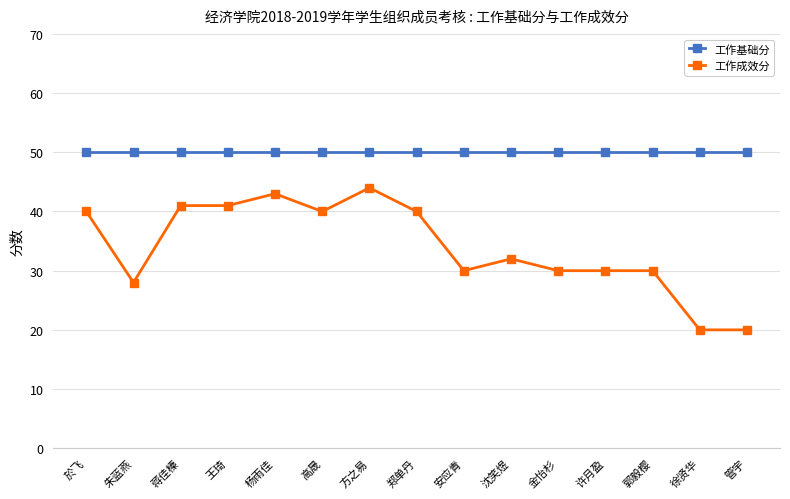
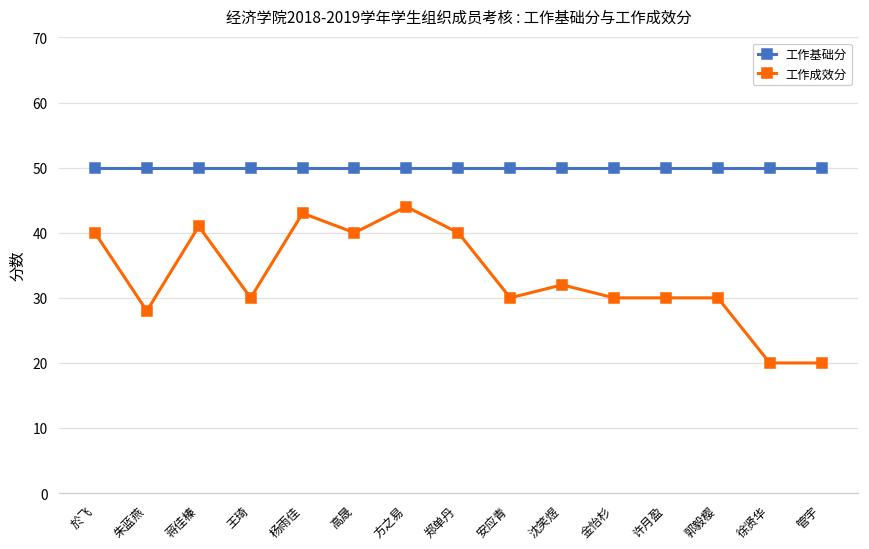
  {
    "工作基础分": {
      "於飞": 50,
      "朱蓝燕": 50,
      "蒋佳榛": 50,
      "王琦": 50,
      "杨雨佳": 50,
      "高晟": 50,
      "方之易": 50,
      "郑单丹": 50,
      "安应青": 50,
      "沈笑煜": 50,
      "金怡杉": 50,
      "许月盈": 50,
      "郭毅樱": 50,
      "徐贤华": 50,
      "管宇": 50
    },
    "工作成效分": {
      "於飞": 40,
      "朱蓝燕": 28,
      "蒋佳榛": 41,
-     "王琦": 41,
+     "王琦": 30,
      "杨雨佳": 43,
      "高晟": 40,
      "方之易": 44,
      "郑单丹": 40,
      "安应青": 30,
      "沈笑煜": 32,
      "金怡杉": 30,
      "许月盈": 30,
      "郭毅樱": 30,
      "徐贤华": 20,
      "管宇": 20
    }
  }
